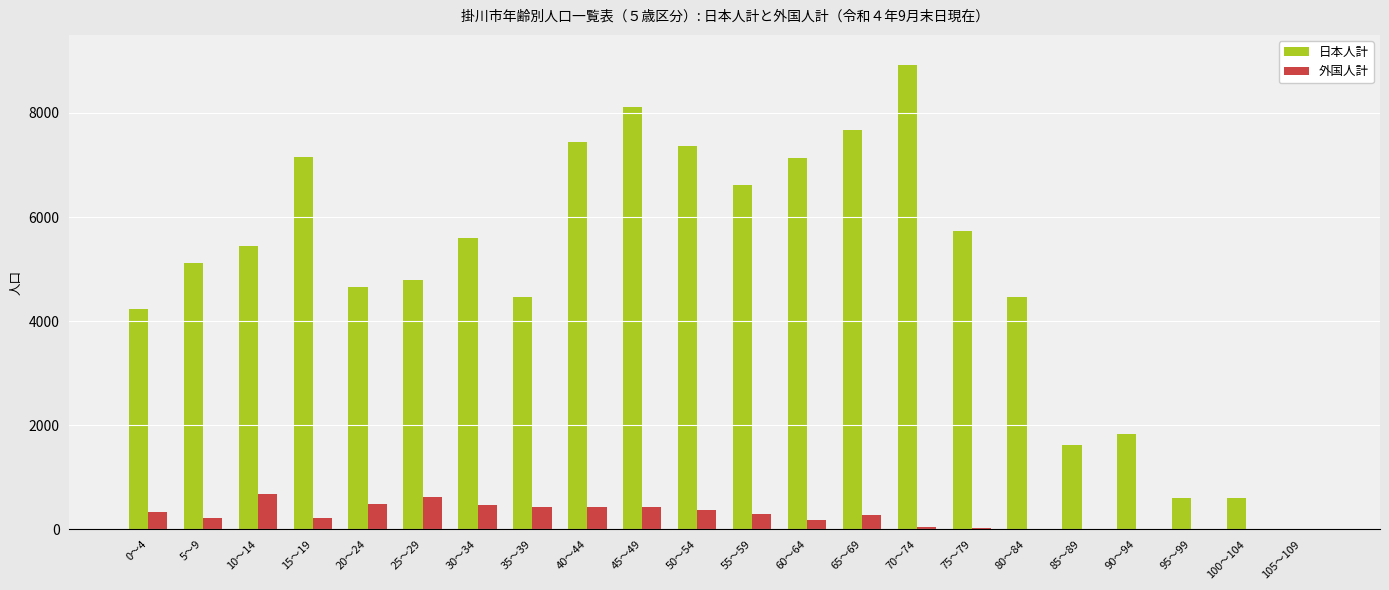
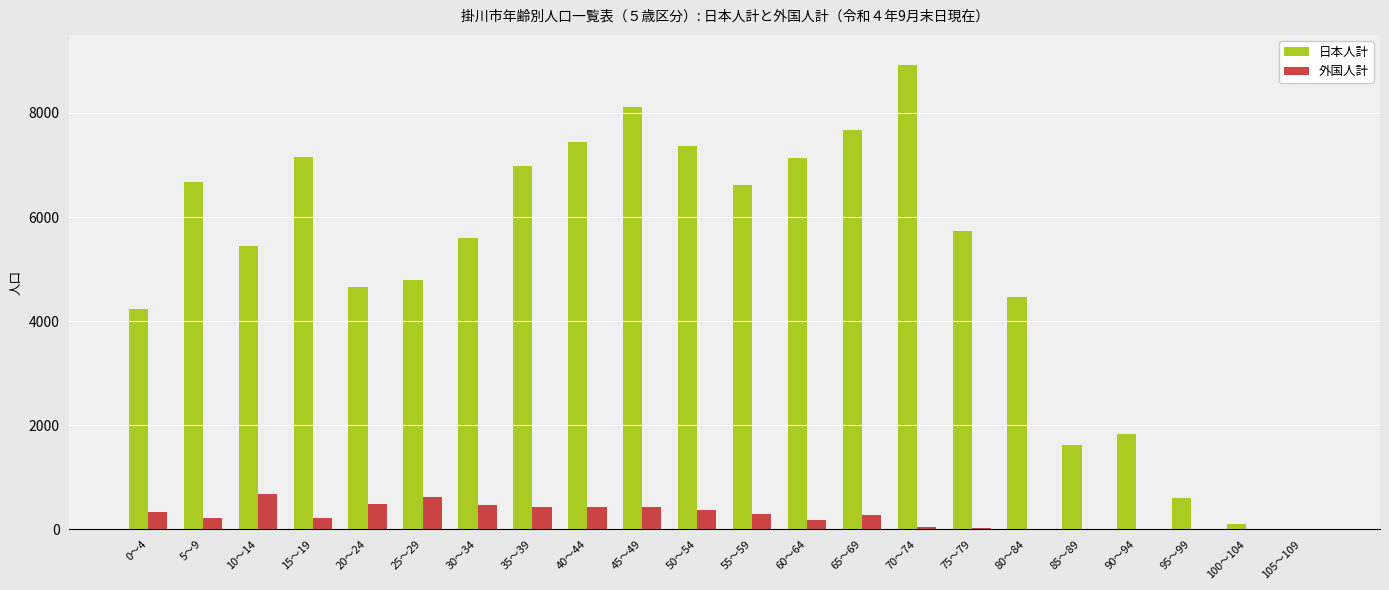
  {
    "日本人計": {
      "0～4": 4200,
-     "5～9": 5100,
+     "5～9": 6700,
      "10～14": 5500,
      "15～19": 7200,
      "20～24": 4700,
      "25～29": 4800,
      "30～34": 5600,
-     "35～39": 4500,
+     "35～39": 7000,
      "40～44": 7400,
      "45～49": 8100,
      "50～54": 7400,
      "55～59": 6600,
      "60～64": 7100,
      "65～69": 7700,
      "70～74": 8900,
      "75～79": 5700,
      "80～84": 4500,
      "85～89": 1600,
      "90～94": 1800,
      "95～99": 600,
-     "100～104": 600
+     "100～104": 100
    },
    "外国人計": {
      "0～4": 300,
      "5～9": 200,
      "10～14": 700,
      "15～19": 200,
      "20～24": 500,
      "25～29": 600,
      "30～34": 500,
      "35～39": 400,
      "40～44": 400,
      "45～49": 400,
      "50～54": 400,
      "55～59": 300,
      "60～64": 200,
      "65～69": 300,
      "90～94": 0,
      "95～99": 0,
      "100～104": 0,
      "105～109": 0
    }
  }
